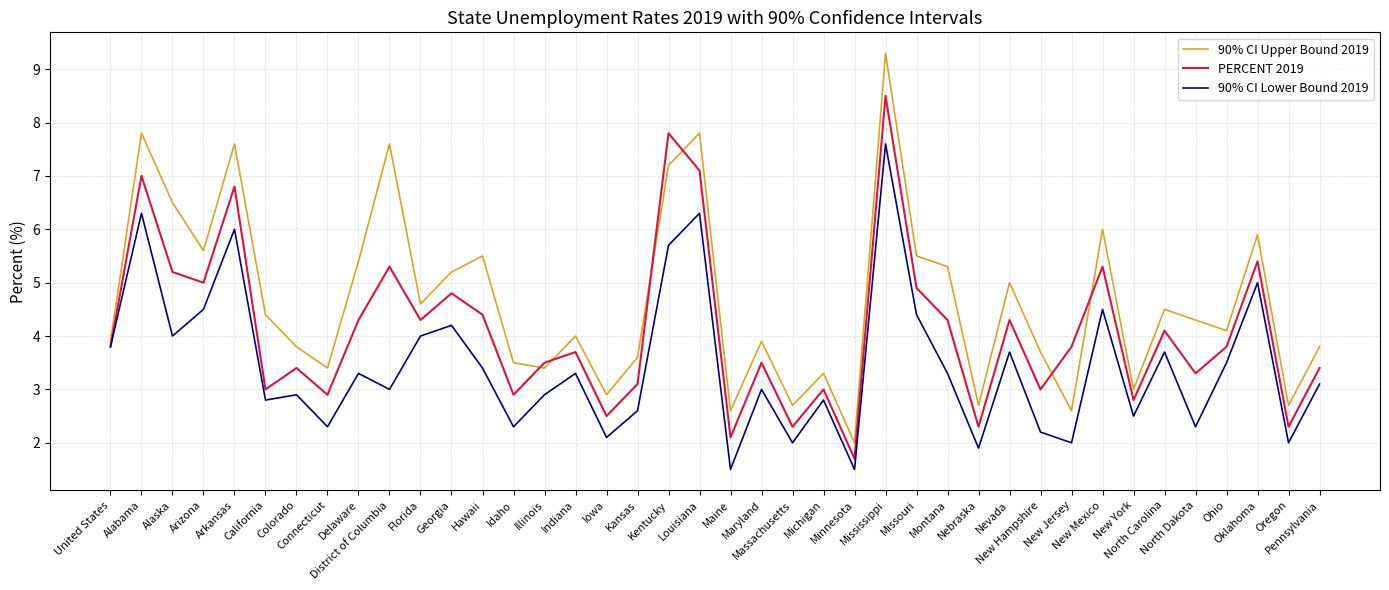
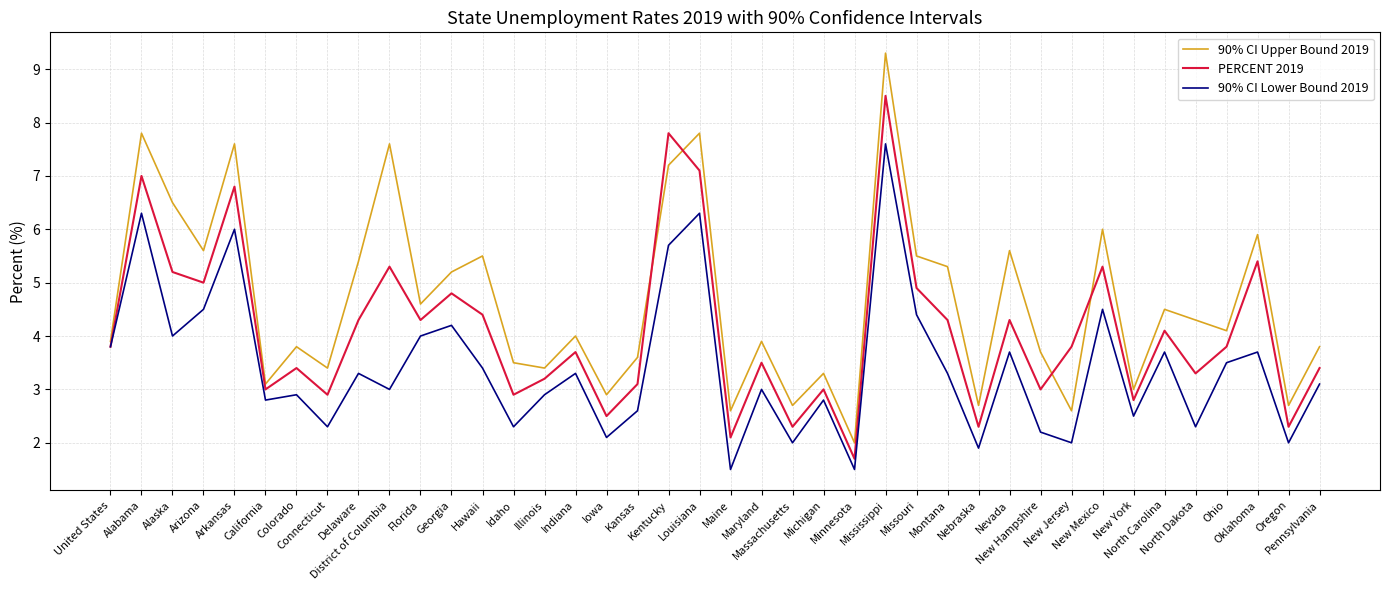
  {
    "90% CI Upper Bound 2019": {
      "United States": 3.9,
      "Alabama": 7.8,
      "Alaska": 6.5,
      "Arizona": 5.6,
      "Arkansas": 7.6,
-     "California": 4.4,
+     "California": 3.1,
      "Colorado": 3.8,
      "Connecticut": 3.4,
      "Delaware": 5.4,
      "District of Columbia": 7.6,
      "Florida": 4.6,
      "Georgia": 5.2,
      "Hawaii": 5.5,
      "Idaho": 3.5,
      "Illinois": 3.4,
      "Indiana": 4.0,
      "Iowa": 2.9,
      "Kansas": 3.6,
      "Kentucky": 7.2,
      "Louisiana": 7.8,
      "Maine": 2.6,
      "Maryland": 3.9,
      "Massachusetts": 2.7,
      "Michigan": 3.3,
      "Minnesota": 2.0,
      "Mississippi": 9.3,
      "Missouri": 5.5,
      "Montana": 5.3,
      "Nebraska": 2.7,
-     "Nevada": 5.0,
+     "Nevada": 5.6,
      "New Hampshire": 3.7,
      "New Jersey": 2.6,
      "New Mexico": 6.0,
      "New York": 3.0,
      "North Carolina": 4.5,
      "North Dakota": 4.3,
      "Ohio": 4.1,
      "Oklahoma": 5.9,
      "Oregon": 2.7,
      "Pennsylvania": 3.8
    },
    "PERCENT 2019": {
      "Alabama": 7.0,
      "Alaska": 5.2,
      "Arizona": 5.0,
      "Arkansas": 6.8,
      "California": 3.0,
      "Colorado": 3.4,
      "Connecticut": 2.9,
      "Delaware": 4.3,
      "District of Columbia": 5.3,
      "Florida": 4.3,
      "Georgia": 4.8,
      "Hawaii": 4.4,
      "Idaho": 2.9,
-     "Illinois": 3.5,
+     "Illinois": 3.2,
      "Indiana": 3.7,
      "Iowa": 2.5,
      "Kansas": 3.1,
      "Kentucky": 7.8,
      "Louisiana": 7.1,
      "Maine": 2.1,
      "Maryland": 3.5,
      "Massachusetts": 2.3,
      "Michigan": 3.0,
      "Minnesota": 1.7,
      "Mississippi": 8.5,
      "Missouri": 4.9,
      "Montana": 4.3,
      "Nebraska": 2.3,
      "Nevada": 4.3,
      "New Hampshire": 3.0,
      "New Jersey": 3.8,
      "New Mexico": 5.3,
      "New York": 2.8,
      "North Carolina": 4.1,
      "North Dakota": 3.3,
      "Ohio": 3.8,
      "Oklahoma": 5.4,
      "Oregon": 2.3,
      "Pennsylvania": 3.4
    },
    "90% CI Lower Bound 2019": {
      "Alabama": 6.3,
      "Alaska": 4.0,
      "Arizona": 4.5,
      "Arkansas": 6.0,
      "California": 2.8,
      "Colorado": 2.9,
      "Connecticut": 2.3,
      "Delaware": 3.3,
      "District of Columbia": 3.0,
      "Florida": 4.0,
      "Georgia": 4.2,
      "Hawaii": 3.4,
      "Idaho": 2.3,
      "Illinois": 2.9,
      "Indiana": 3.3,
      "Iowa": 2.1,
      "Kansas": 2.6,
      "Kentucky": 5.7,
      "Louisiana": 6.3,
      "Maine": 1.5,
      "Maryland": 3.0,
      "Massachusetts": 2.0,
      "Michigan": 2.8,
      "Minnesota": 1.5,
      "Mississippi": 7.6,
      "Missouri": 4.4,
      "Montana": 3.3,
      "Nebraska": 1.9,
      "Nevada": 3.7,
      "New Hampshire": 2.2,
      "New Jersey": 2.0,
      "New Mexico": 4.5,
      "New York": 2.5,
      "North Carolina": 3.7,
      "North Dakota": 2.3,
      "Ohio": 3.5,
-     "Oklahoma": 5.0,
+     "Oklahoma": 3.7,
      "Oregon": 2.0,
      "Pennsylvania": 3.1
    }
  }
